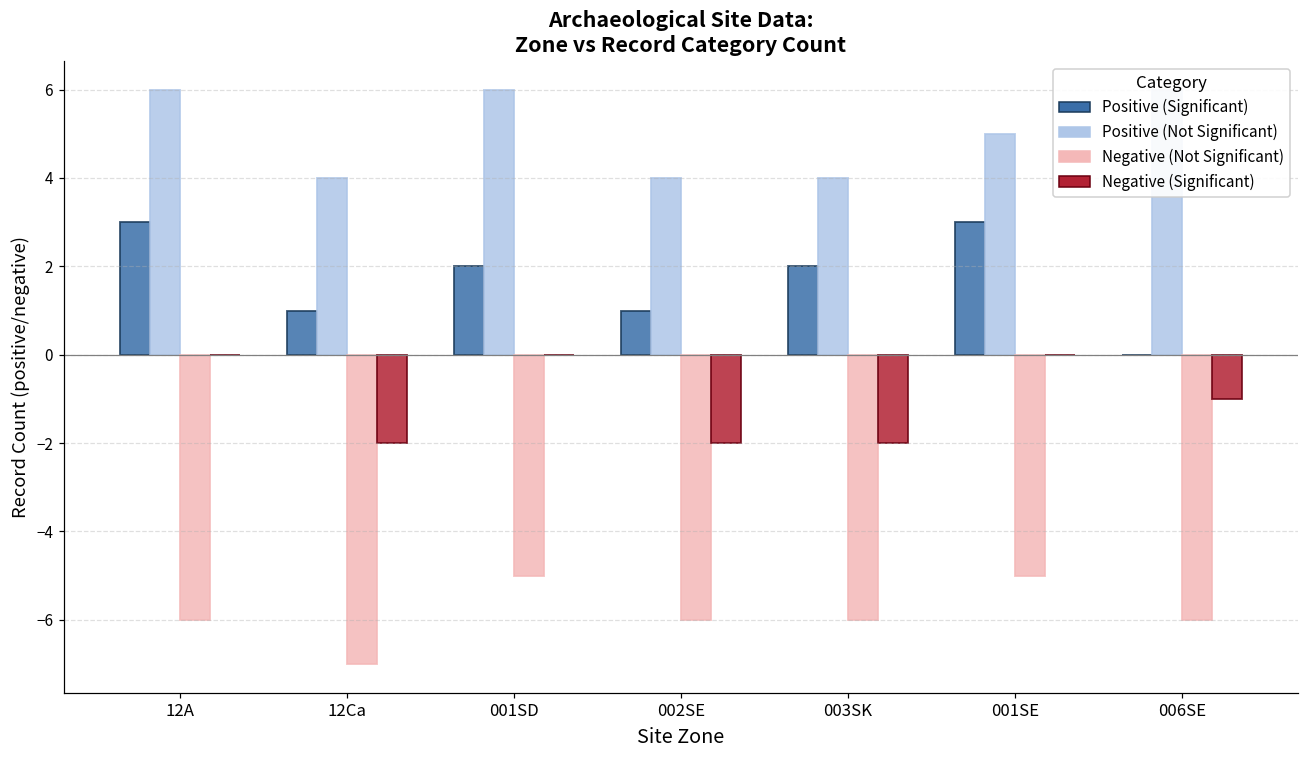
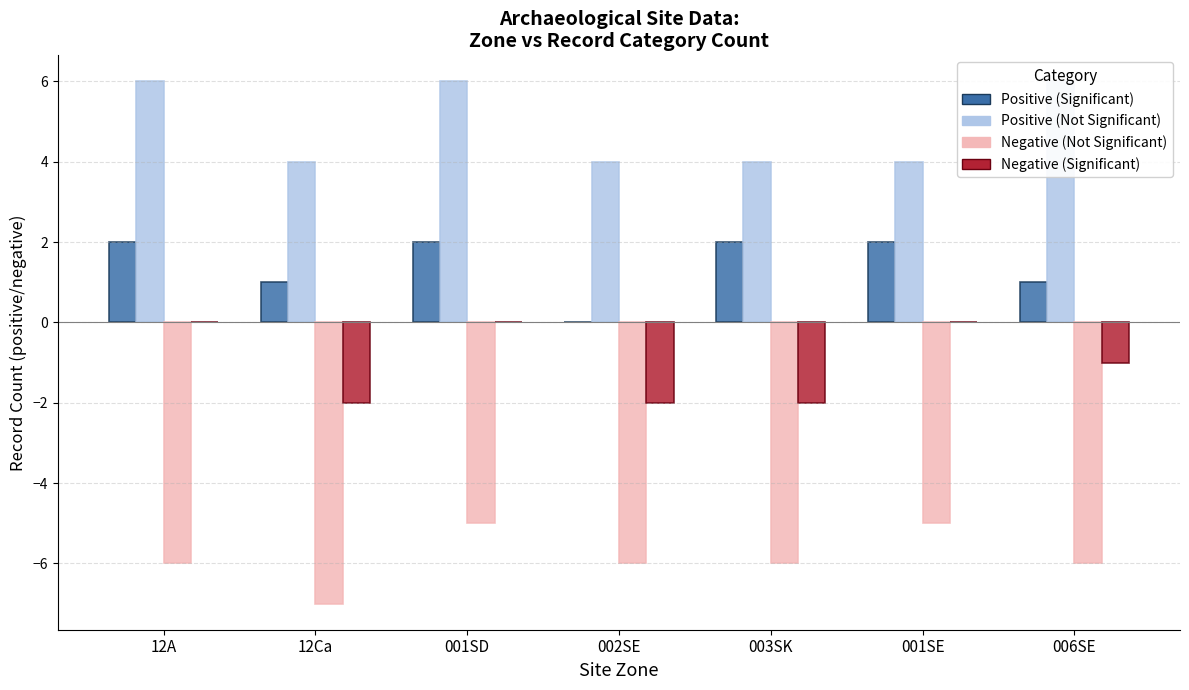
  {
    "Positive (Significant)": {
-     "12A": 3,
+     "12A": 2,
      "12Ca": 1,
      "001SD": 2,
-     "002SE": 1,
+     "002SE": 0,
      "003SK": 2,
-     "001SE": 3,
-     "006SE": 0
+     "001SE": 2,
+     "006SE": 1
    },
    "Positive (Not Significant)": {
      "12A": 6,
      "12Ca": 4,
      "001SD": 6,
      "002SE": 4,
      "003SK": 4,
-     "001SE": 5
+     "001SE": 4
    },
    "Negative (Not Significant)": {
      "12A": -6,
      "12Ca": -7,
      "001SD": -5,
      "002SE": -6,
      "003SK": -6,
      "001SE": -5,
      "006SE": -6
    },
    "Negative (Significant)": {
      "12A": 0,
      "12Ca": -2,
      "001SD": 0,
      "002SE": -2,
      "003SK": -2,
      "001SE": 0,
      "006SE": -1
    }
  }
